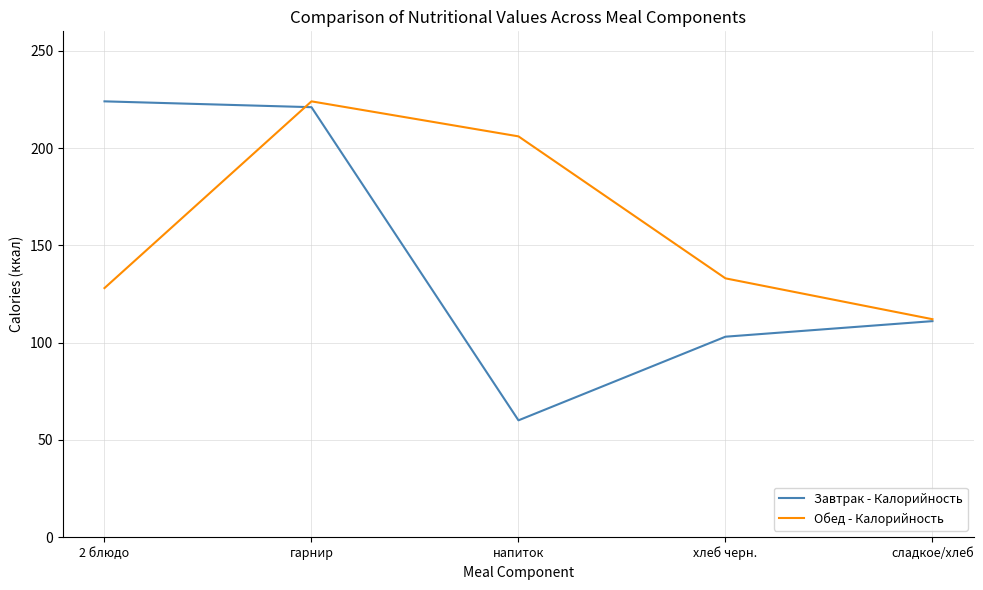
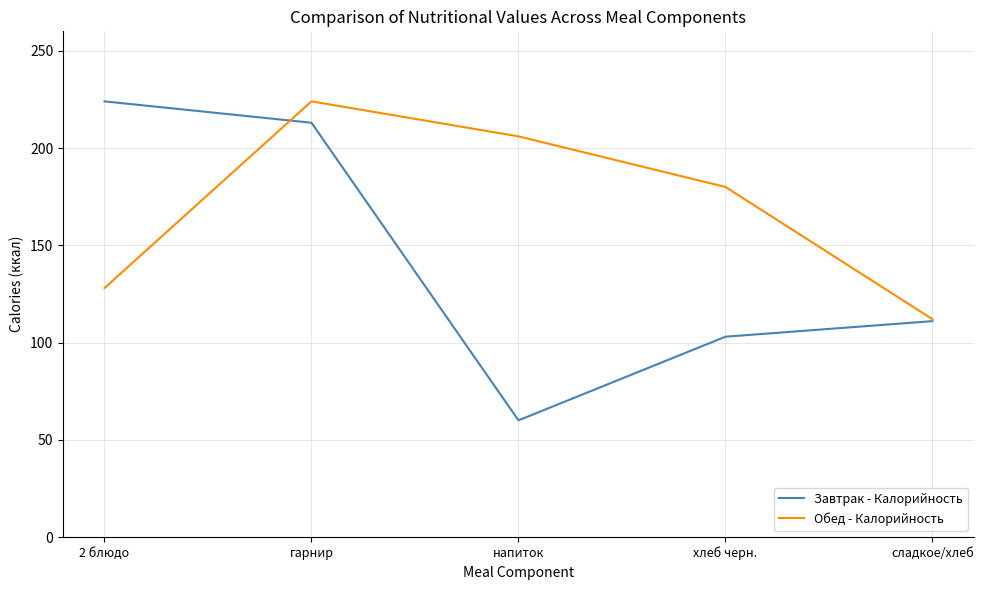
  {
    "Завтрак - Калорийность": {
      "2 блюдо": 224,
-     "гарнир": 221,
+     "гарнир": 213,
      "напиток": 60,
      "хлеб черн.": 103
    },
    "Обед - Калорийность": {
      "2 блюдо": 128,
      "гарнир": 224,
      "напиток": 206,
-     "хлеб черн.": 133
+     "хлеб черн.": 180
    }
  }
